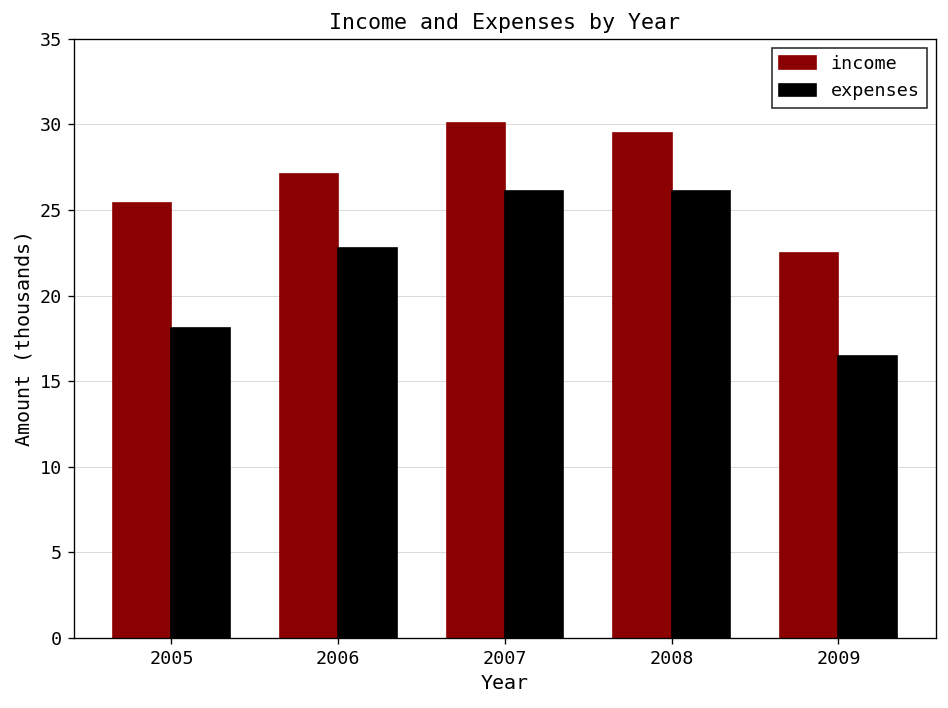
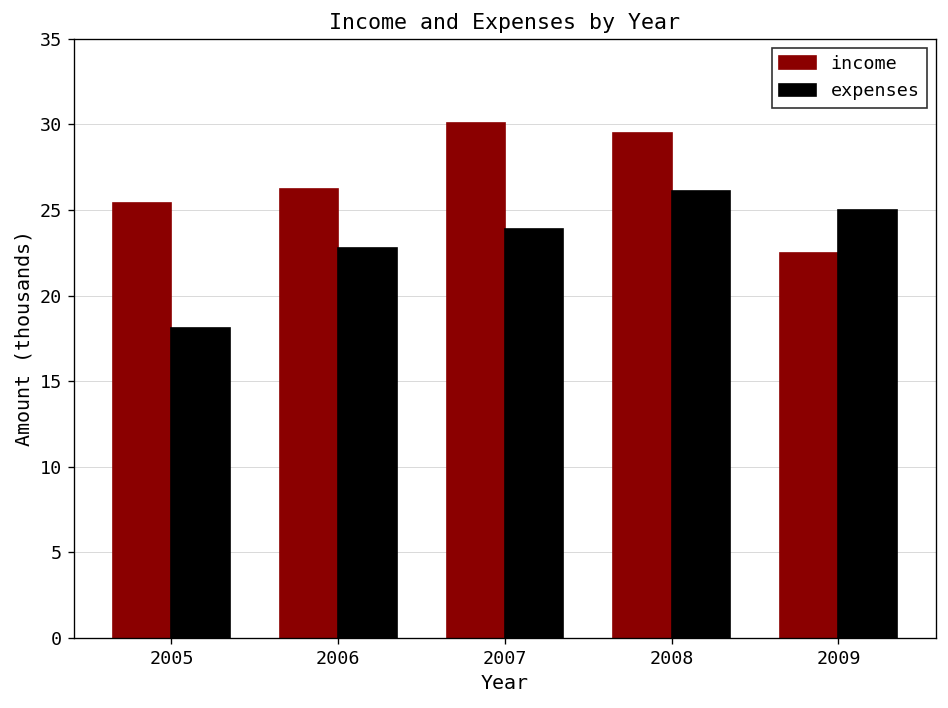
  {
    "income": {
      "2005": 25.4,
-     "2006": 27.1,
+     "2006": 26.2,
      "2007": 30.1,
      "2008": 29.5,
      "2009": 22.5
    },
    "expenses": {
      "2005": 18.1,
      "2006": 22.8,
-     "2007": 26.1,
+     "2007": 23.9,
      "2008": 26.1,
-     "2009": 16.5
+     "2009": 25.0
    }
  }
